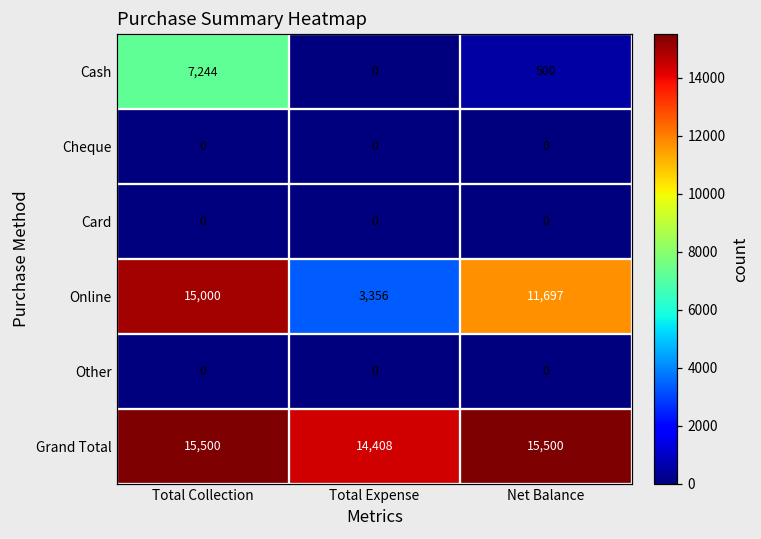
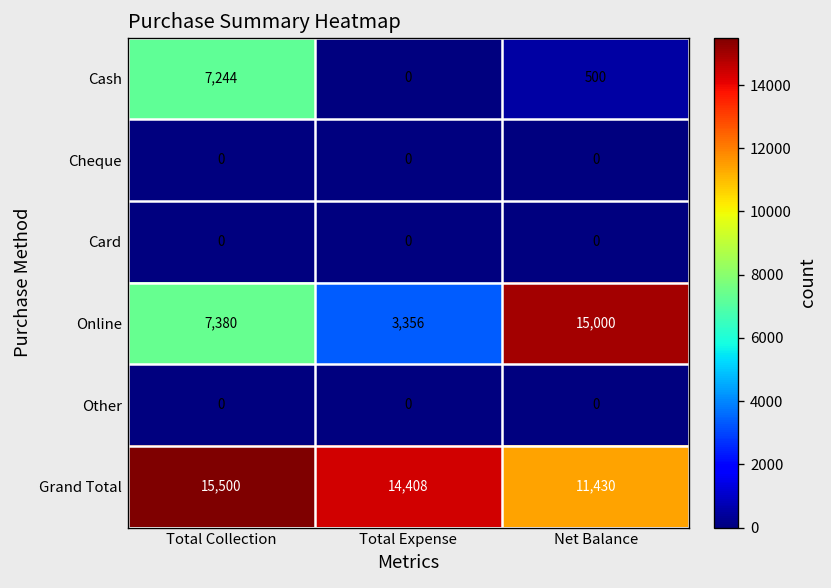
  {
    "Cash": {
      "Total Collection": "7,244",
      "Total Expense": "0",
      "Net Balance": "500"
    },
    "Cheque": {
      "Total Collection": "0",
      "Total Expense": "0",
      "Net Balance": "0"
    },
    "Card": {
      "Total Collection": "0",
      "Total Expense": "0",
      "Net Balance": "0"
    },
    "Online": {
-     "Total Collection": "15,000",
+     "Total Collection": "7,380",
      "Total Expense": "3,356",
-     "Net Balance": "11,697"
+     "Net Balance": "15,000"
    },
    "Other": {
      "Total Collection": "0",
      "Total Expense": "0",
      "Net Balance": "0"
    },
    "Grand Total": {
      "Total Collection": "15,500",
      "Total Expense": "14,408",
-     "Net Balance": "15,500"
+     "Net Balance": "11,430"
    }
  }
